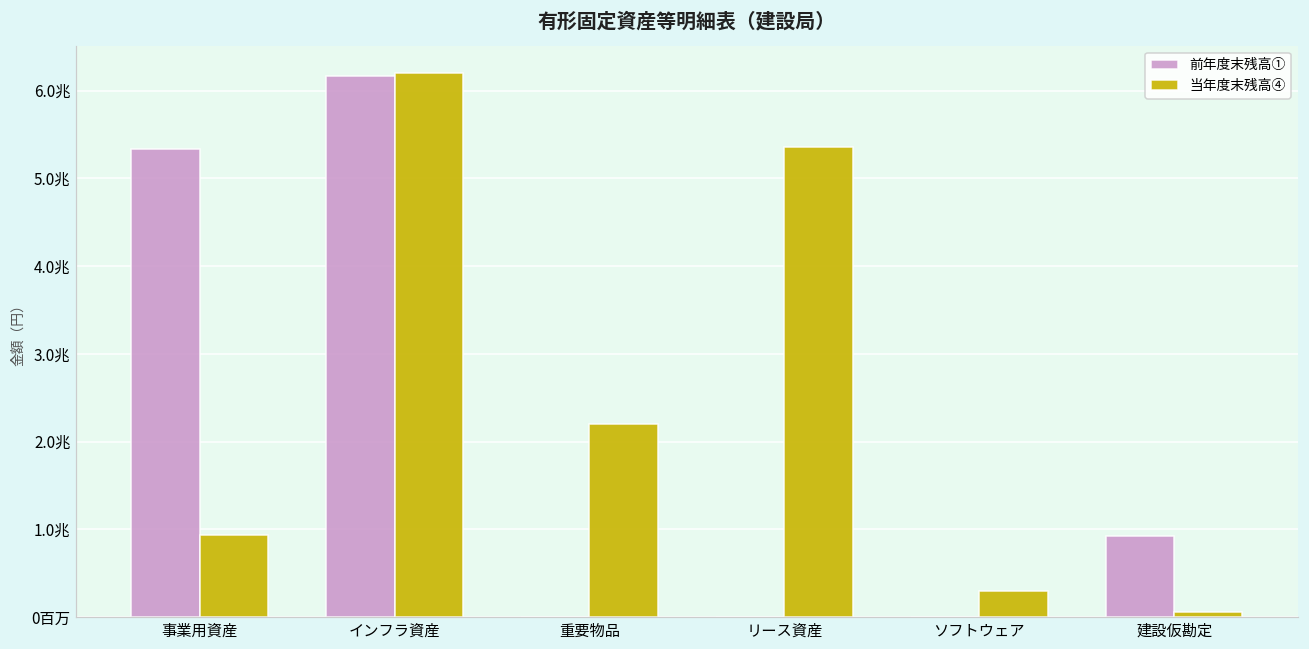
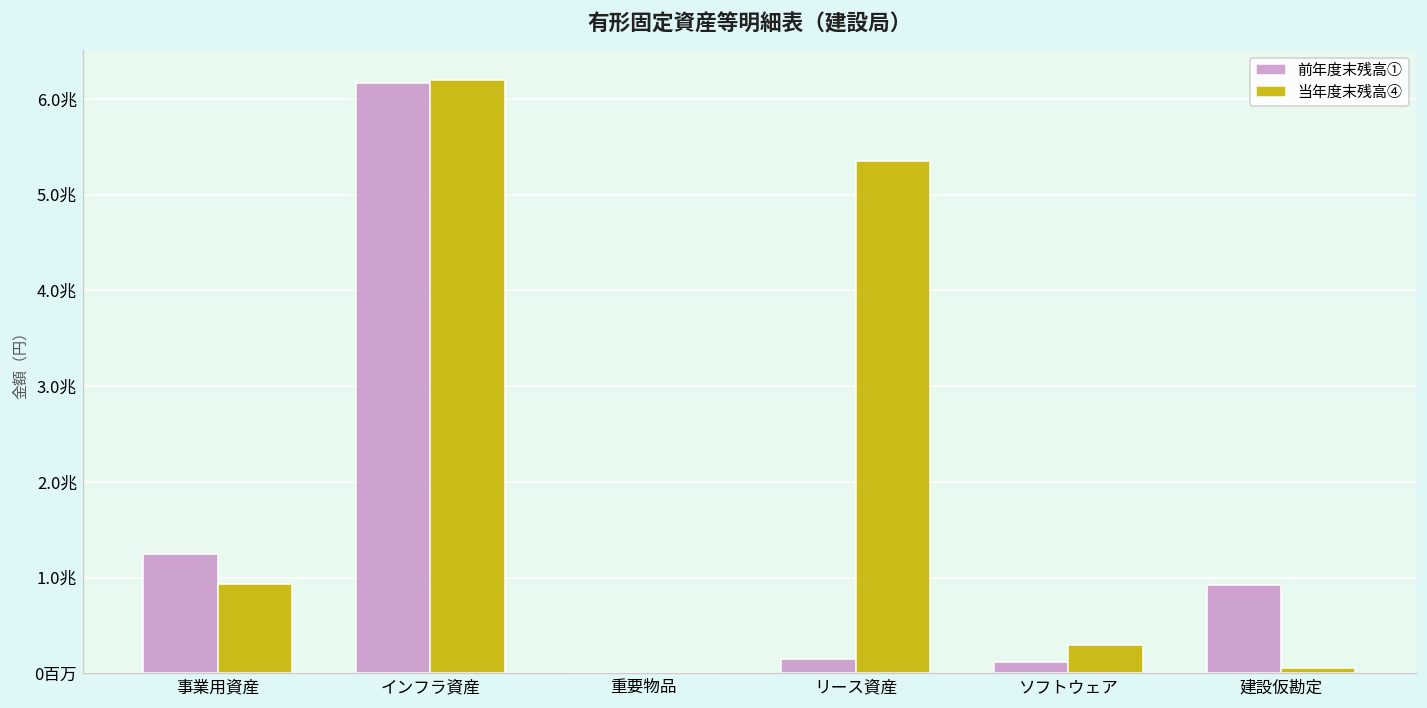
  {
    "前年度末残高①": {
-     "事業用資産": "5.3兆",
+     "事業用資産": "1.2兆",
      "インフラ資産": "6.2兆",
-     "リース資産": "0.0兆",
-     "ソフトウェア": "0.0兆",
+     "リース資産": "0.2兆",
+     "ソフトウェア": "0.1兆",
      "建設仮勘定": "0.9兆"
    },
    "当年度末残高④": {
      "事業用資産": "0.9兆",
      "インフラ資産": "6.2兆",
-     "重要物品": "2.2兆",
+     "重要物品": "0.0兆",
      "リース資産": "5.4兆",
      "ソフトウェア": "0.3兆",
      "建設仮勘定": "0.1兆"
    }
  }
